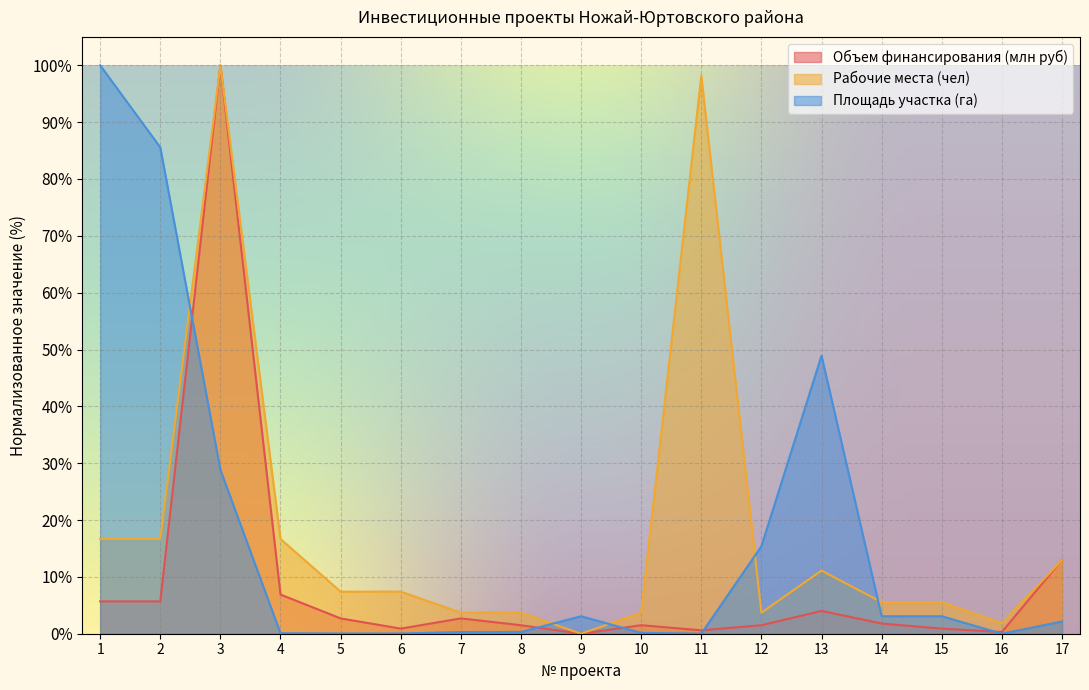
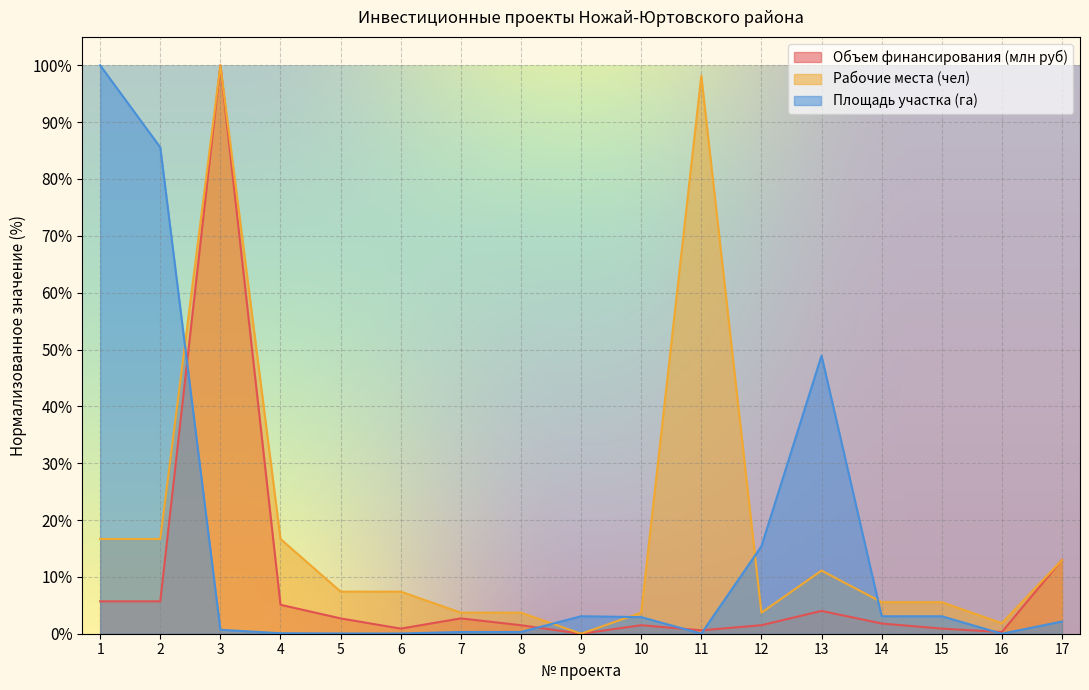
  {
    "Объем финансирования (млн руб)": {
      "1": "6%",
      "2": "6%",
-     "4": "7%",
+     "4": "5%",
      "5": "3%",
      "6": "1%",
      "7": "3%",
      "8": "1%",
      "10": "1%",
      "11": "1%",
      "12": "1%",
      "13": "4%",
      "14": "2%",
      "15": "1%"
    },
    "Рабочие места (чел)": {
      "1": "17%",
      "2": "17%",
      "4": "17%",
      "5": "7%",
      "6": "7%",
      "7": "4%",
      "8": "4%",
      "10": "4%",
      "11": "98%",
      "12": "4%",
      "13": "11%",
      "14": "6%",
      "15": "6%",
      "16": "2%"
    },
    "Площадь участка (га)": {
      "1": "100%",
      "2": "86%",
-     "3": "29%",
+     "3": "1%",
      "4": "0%",
      "5": "0%",
      "6": "0%",
      "7": "0%",
      "8": "0%",
      "9": "3%",
-     "10": "0%",
+     "10": "3%",
      "11": "0%",
      "12": "15%",
      "13": "49%",
      "14": "3%",
      "15": "3%",
      "17": "2%"
    }
  }
